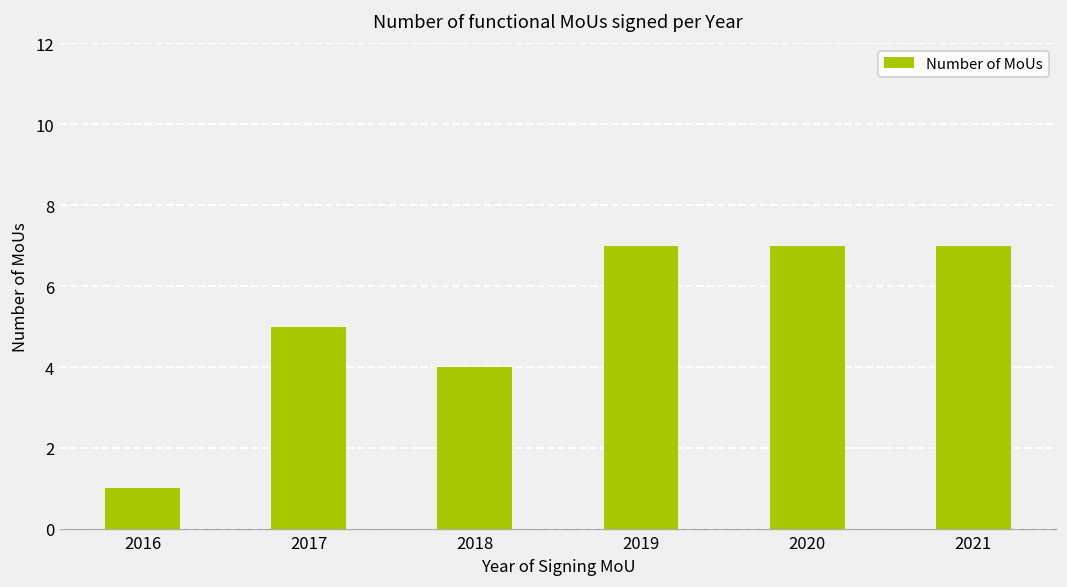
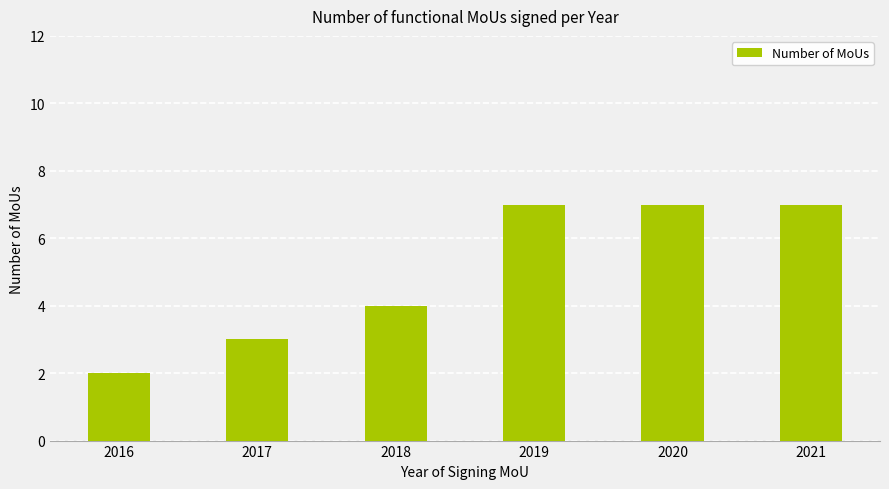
  {
-   "2016": 1,
-   "2017": 5,
+   "2016": 2,
+   "2017": 3,
    "2018": 4,
    "2019": 7,
    "2020": 7,
    "2021": 7
  }
